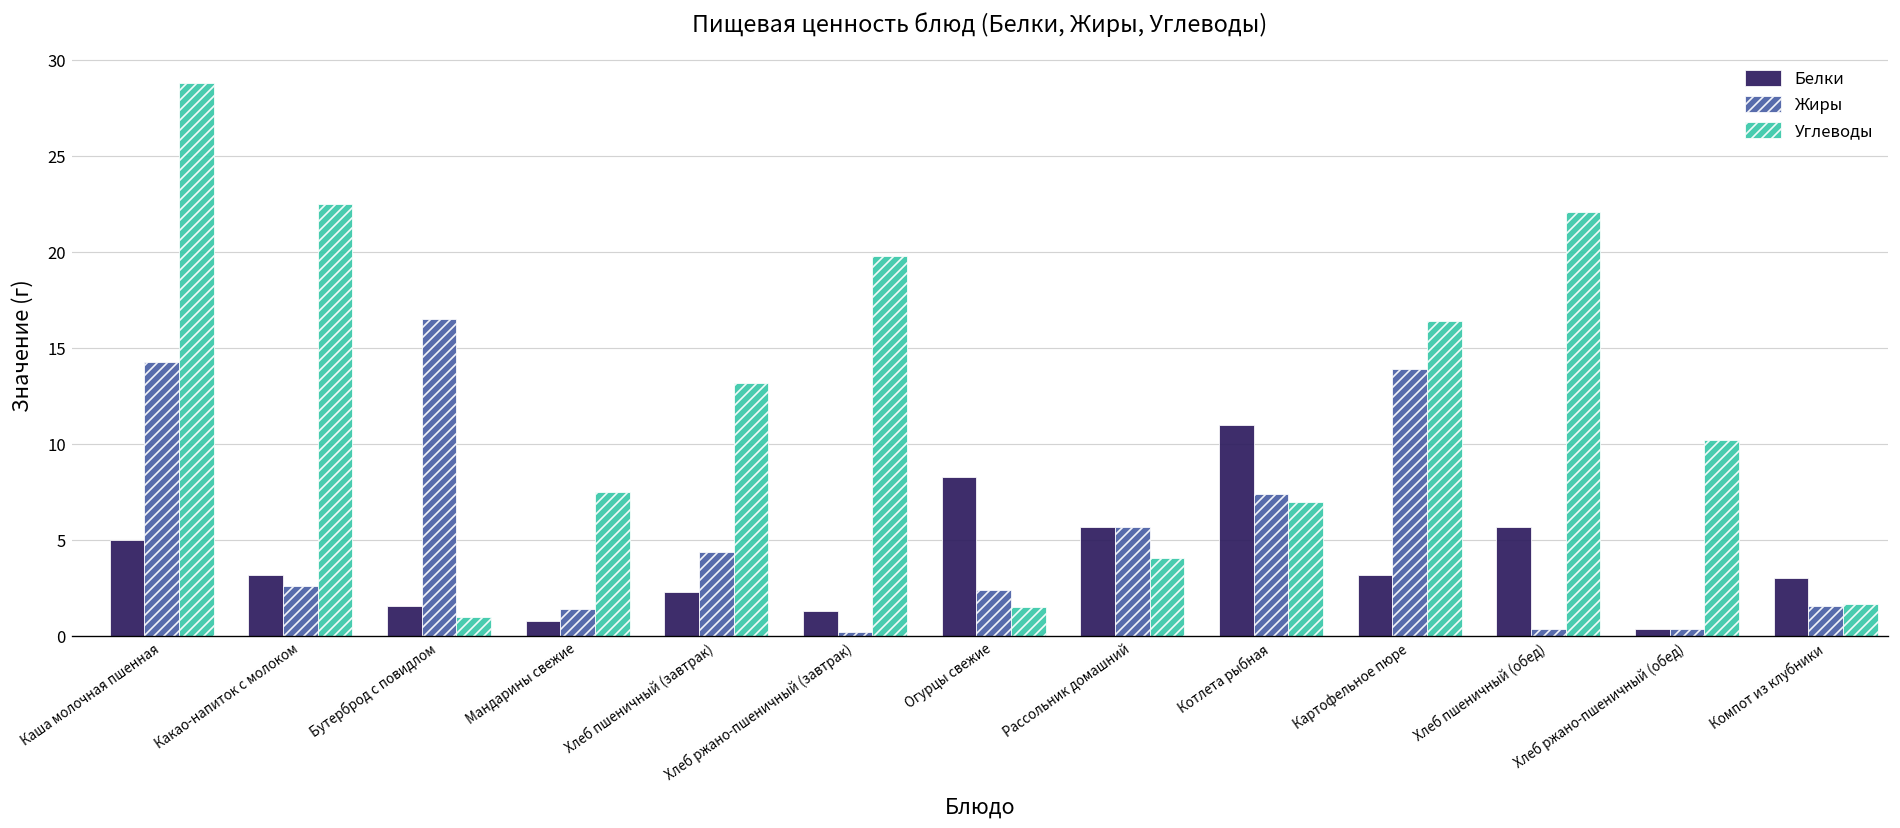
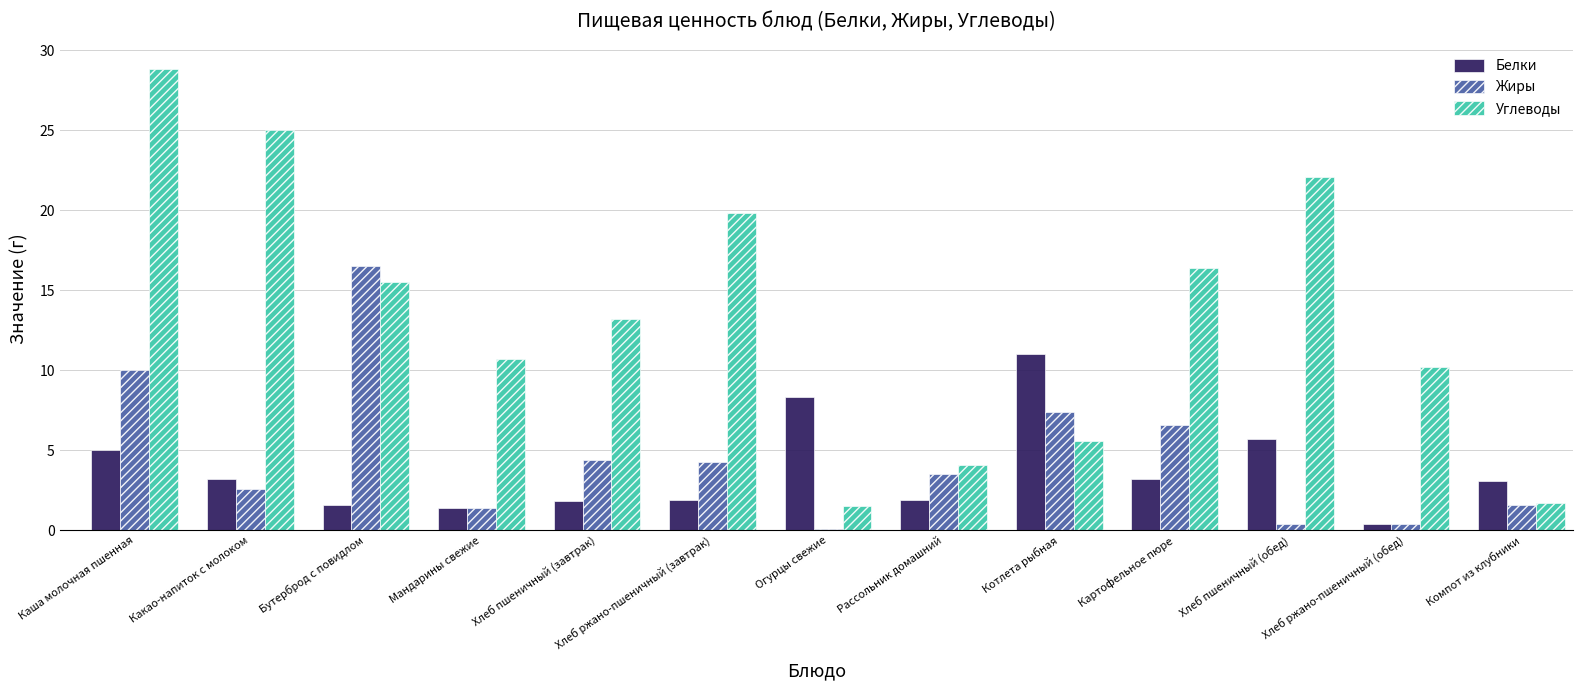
  {
    "Белки": {
      "Каша молочная пшенная": 5.0,
      "Какао-напиток с молоком": 3.2,
      "Бутерброд с повидлом": 1.6,
-     "Мандарины свежие": 0.8,
-     "Хлеб пшеничный (завтрак)": 2.3,
-     "Хлеб ржано-пшеничный (завтрак)": 1.3,
+     "Мандарины свежие": 1.4,
+     "Хлеб пшеничный (завтрак)": 1.8,
+     "Хлеб ржано-пшеничный (завтрак)": 1.9,
      "Огурцы свежие": 8.3,
-     "Рассольник домашний": 5.7,
+     "Рассольник домашний": 1.9,
      "Котлета рыбная": 11.0,
      "Картофельное пюре": 3.2,
      "Хлеб пшеничный (обед)": 5.7,
      "Хлеб ржано-пшеничный (обед)": 0.4,
      "Компот из клубники": 3.1
    },
    "Жиры": {
-     "Каша молочная пшенная": 14.3,
+     "Каша молочная пшенная": 10.0,
      "Какао-напиток с молоком": 2.6,
      "Бутерброд с повидлом": 16.5,
      "Мандарины свежие": 1.4,
      "Хлеб пшеничный (завтрак)": 4.4,
-     "Хлеб ржано-пшеничный (завтрак)": 0.2,
-     "Огурцы свежие": 2.4,
-     "Рассольник домашний": 5.7,
+     "Хлеб ржано-пшеничный (завтрак)": 4.2,
+     "Огурцы свежие": 0.1,
+     "Рассольник домашний": 3.5,
      "Котлета рыбная": 7.4,
-     "Картофельное пюре": 13.9,
+     "Картофельное пюре": 6.6,
      "Хлеб пшеничный (обед)": 0.4,
      "Хлеб ржано-пшеничный (обед)": 0.4,
      "Компот из клубники": 1.6
    },
    "Углеводы": {
      "Каша молочная пшенная": 28.8,
-     "Какао-напиток с молоком": 22.5,
-     "Бутерброд с повидлом": 1.0,
-     "Мандарины свежие": 7.5,
+     "Какао-напиток с молоком": 25.0,
+     "Бутерброд с повидлом": 15.5,
+     "Мандарины свежие": 10.7,
      "Хлеб пшеничный (завтрак)": 13.2,
      "Хлеб ржано-пшеничный (завтрак)": 19.8,
      "Огурцы свежие": 1.5,
      "Рассольник домашний": 4.1,
-     "Котлета рыбная": 7.0,
+     "Котлета рыбная": 5.6,
      "Картофельное пюре": 16.4,
      "Хлеб пшеничный (обед)": 22.1,
      "Хлеб ржано-пшеничный (обед)": 10.2,
      "Компот из клубники": 1.7
    }
  }
